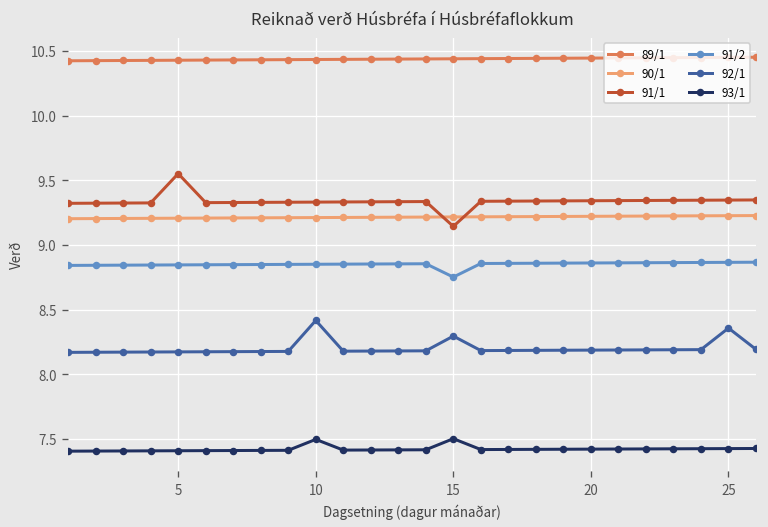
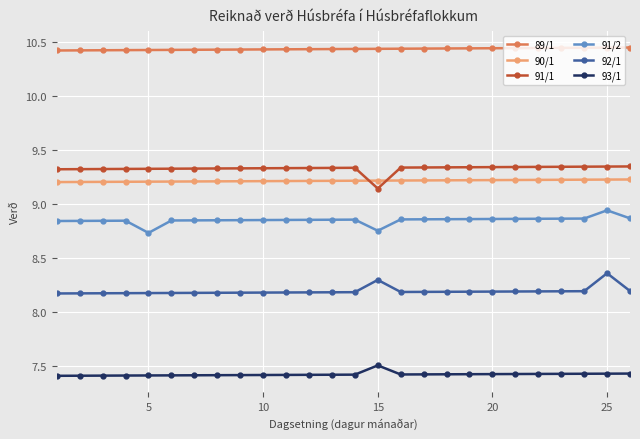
  {
    "91/1": {
-     "5": 9.55,
+     "5": 9.33,
      "10": 9.33,
      "15": 9.14,
      "20": 9.34,
      "25": 9.35
    },
    "91/2": {
-     "5": 8.85,
+     "5": 8.73,
      "10": 8.85,
      "15": 8.75,
      "20": 8.86,
-     "25": 8.87
+     "25": 8.94
    },
    "92/1": {
      "5": 8.17,
-     "10": 8.42,
+     "10": 8.18,
      "15": 8.30,
      "20": 8.19,
      "25": 8.36
    },
    "93/1": {
      "5": 7.41,
-     "10": 7.50,
+     "10": 7.41,
      "15": 7.50,
      "20": 7.42,
      "25": 7.43
    }
  }
